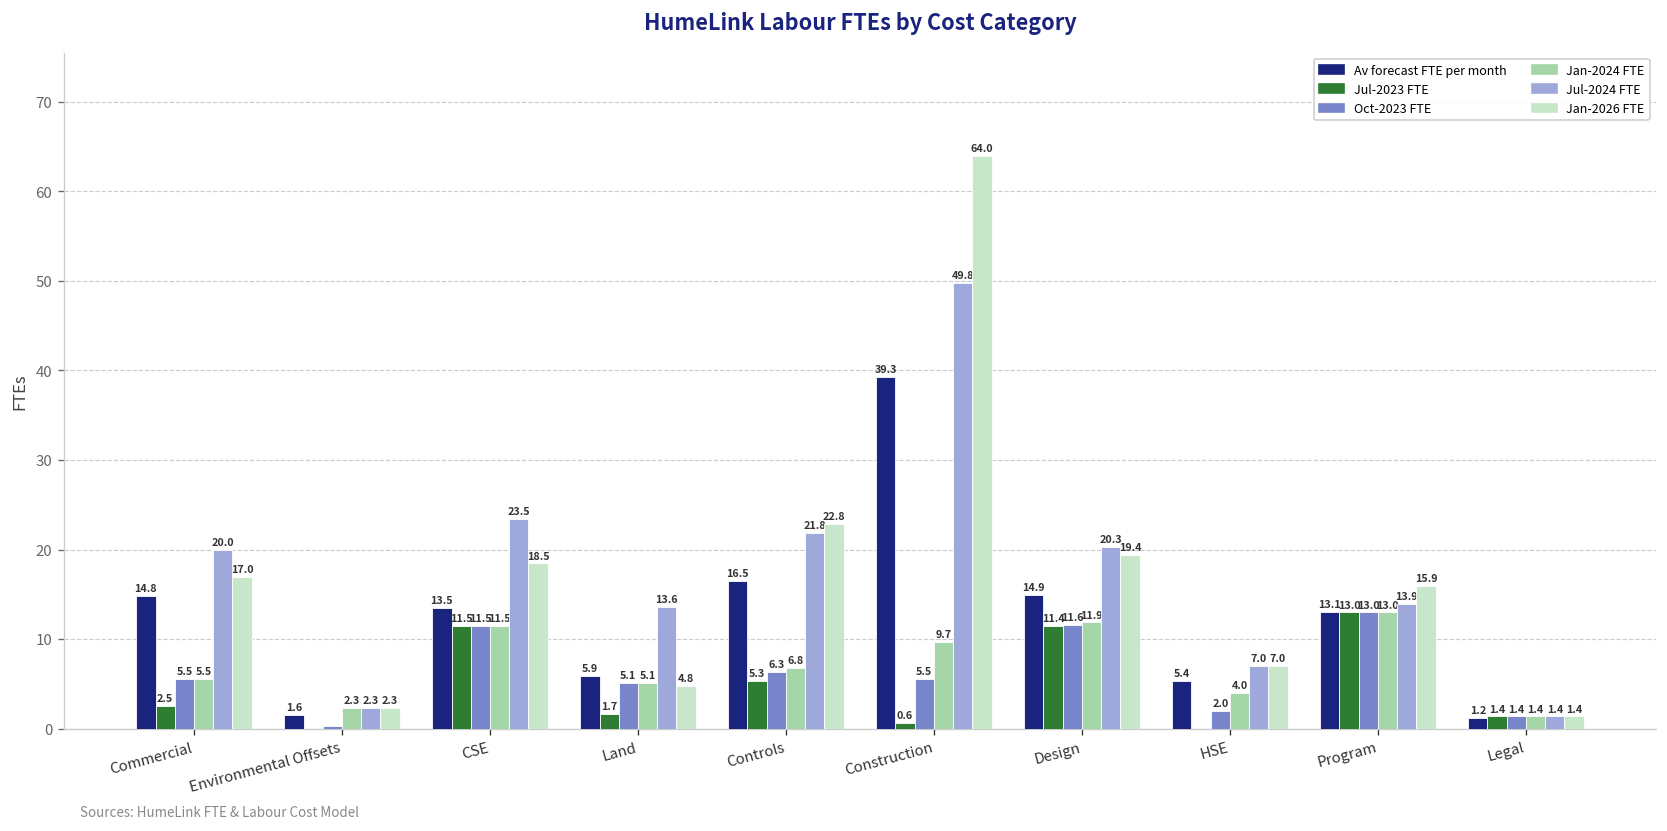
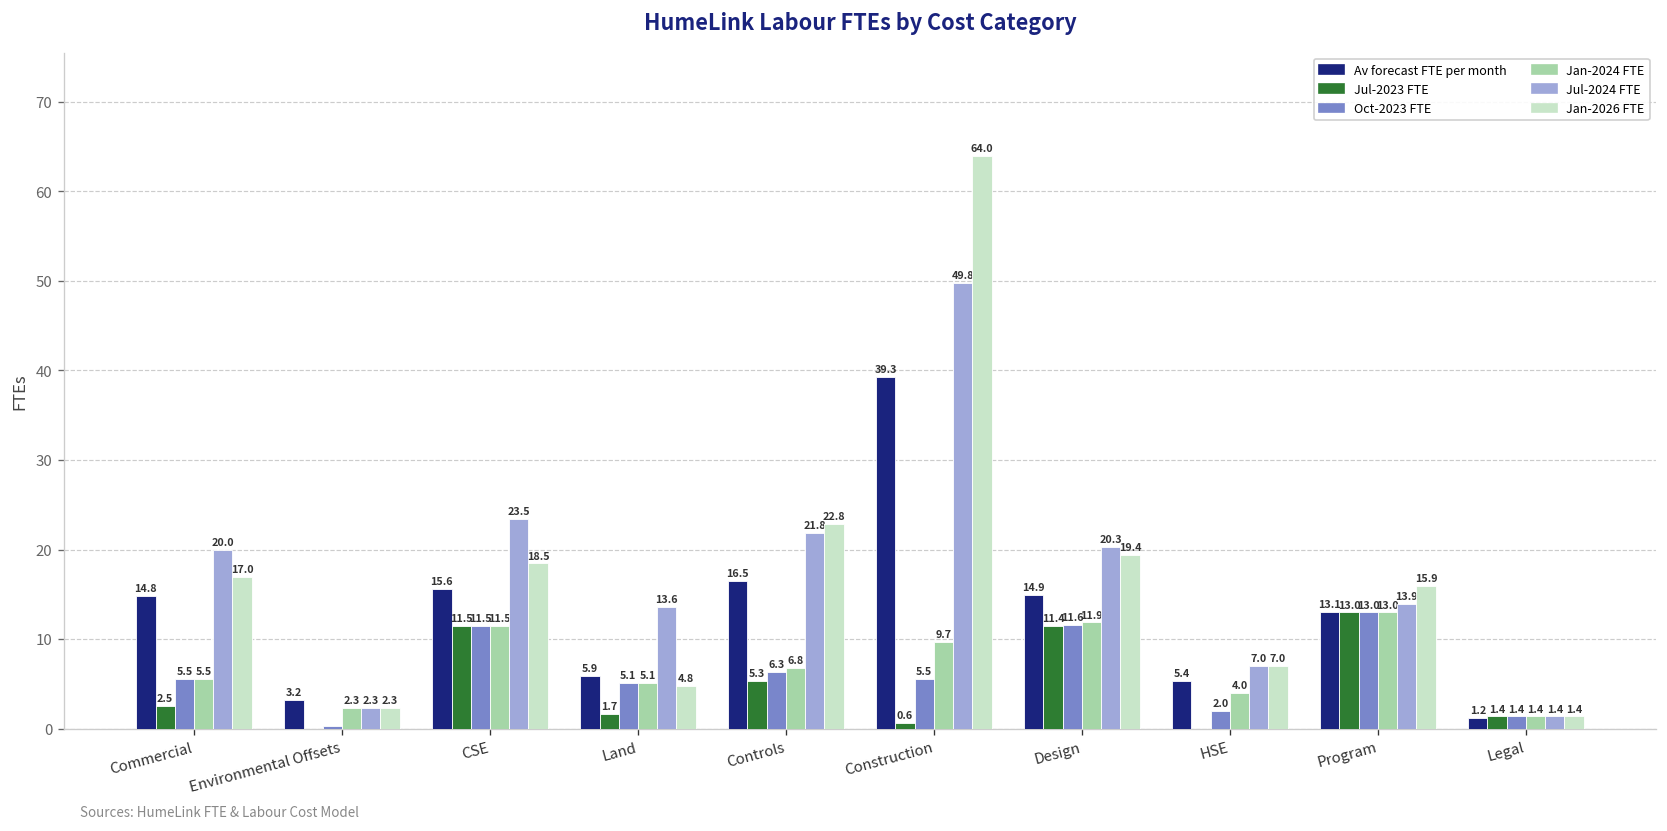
  {
    "Av forecast FTE per month": {
      "Commercial": 14.8,
-     "Environmental Offsets": 1.6,
-     "CSE": 13.5,
+     "Environmental Offsets": 3.2,
+     "CSE": 15.6,
      "Land": 5.9,
      "Controls": 16.5,
      "Construction": 39.3,
      "Design": 14.9,
      "HSE": 5.4,
      "Program": 13.1,
      "Legal": 1.2
    },
    "Jul-2023 FTE": {
      "Commercial": 2.5,
      "Land": 1.7,
      "Controls": 5.3,
      "Construction": 0.6,
      "Design": 11.4,
      "Legal": 1.4
    }
  }
